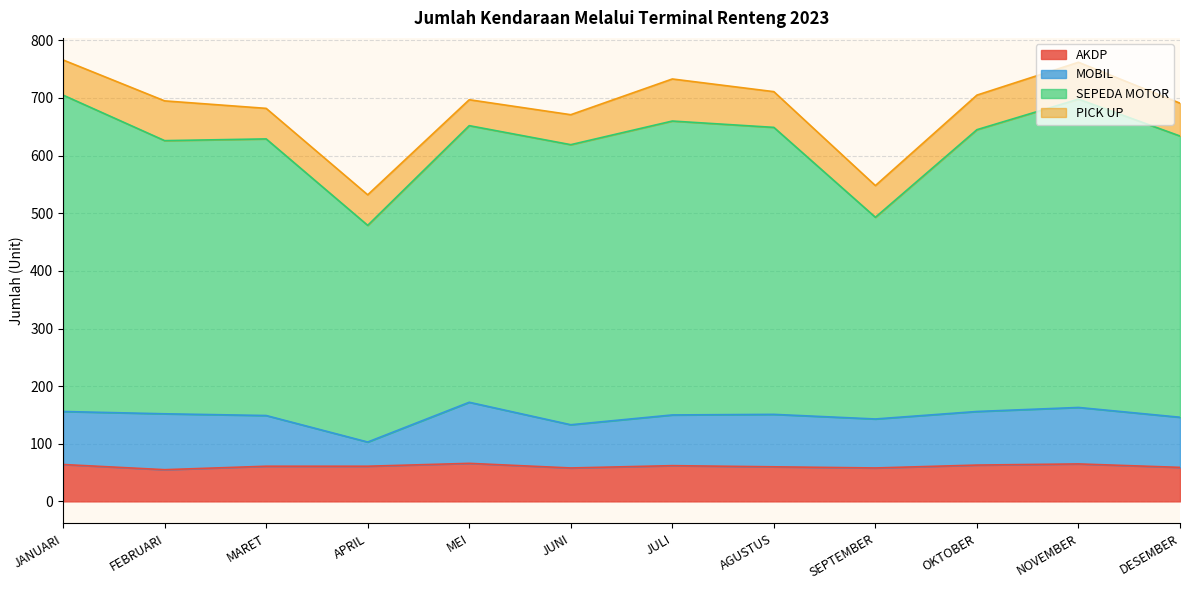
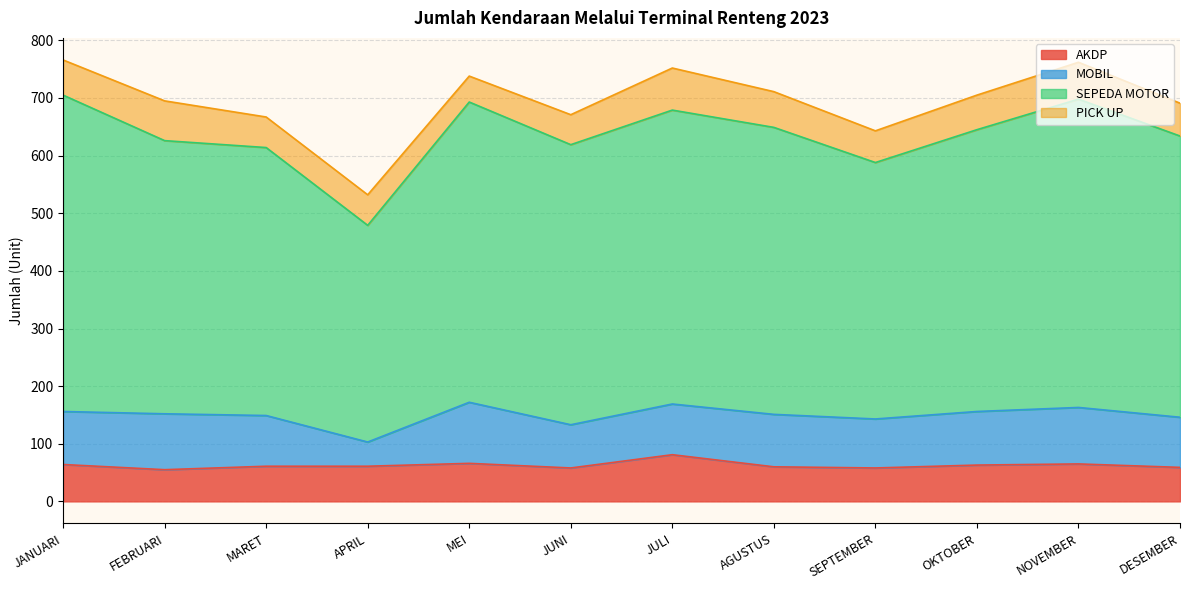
  {
    "AKDP": {
      "JANUARI": 60,
      "FEBRUARI": 60,
      "MARET": 60,
      "APRIL": 60,
      "MEI": 70,
      "JUNI": 60,
-     "JULI": 60,
+     "JULI": 80,
      "AGUSTUS": 60,
      "SEPTEMBER": 60,
      "OKTOBER": 60,
      "NOVEMBER": 70,
      "DESEMBER": 60
    },
    "MOBIL": {
      "JANUARI": 90,
      "FEBRUARI": 100,
      "MARET": 90,
      "APRIL": 40,
      "MEI": 110,
      "JUNI": 80,
      "JULI": 90,
      "AGUSTUS": 90,
      "SEPTEMBER": 90,
      "OKTOBER": 90,
      "NOVEMBER": 100,
      "DESEMBER": 90
    },
    "SEPEDA MOTOR": {
      "JANUARI": 550,
      "FEBRUARI": 470,
-     "MARET": 480,
+     "MARET": 470,
      "APRIL": 380,
-     "MEI": 480,
+     "MEI": 520,
      "JUNI": 490,
      "JULI": 510,
      "AGUSTUS": 500,
-     "SEPTEMBER": 350,
+     "SEPTEMBER": 450,
      "OKTOBER": 490,
      "DESEMBER": 490
    },
    "PICK UP": {
      "JANUARI": 60,
      "FEBRUARI": 70,
      "MARET": 50,
      "APRIL": 50,
      "MEI": 50,
      "JUNI": 50,
      "JULI": 70,
      "AGUSTUS": 60,
      "SEPTEMBER": 60,
      "OKTOBER": 60,
      "DESEMBER": 60
    }
  }
